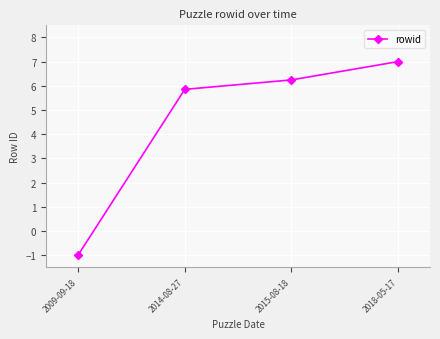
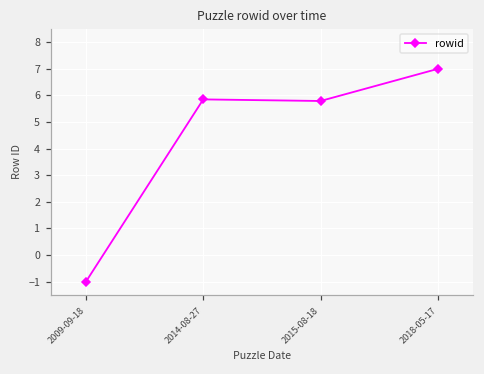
  {
    "2009-09-18": -1.0,
    "2014-08-27": 5.9,
-   "2015-08-18": 6.2,
+   "2015-08-18": 5.8,
    "2018-05-17": 7.0
  }
